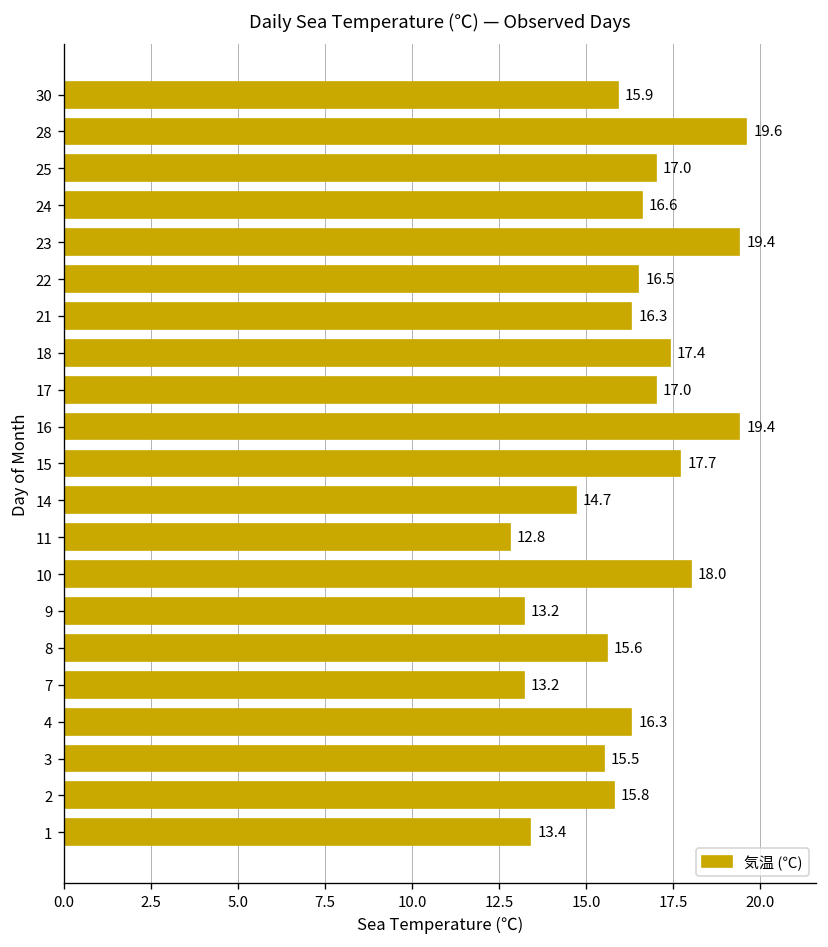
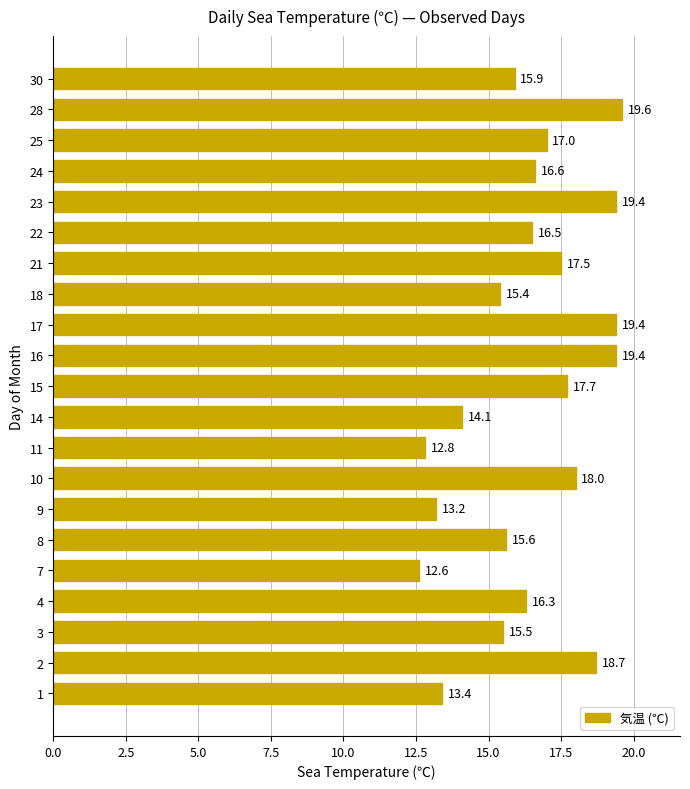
  {
    "30": 15.9,
    "28": 19.6,
    "25": 17.0,
    "24": 16.6,
    "23": 19.4,
    "22": 16.5,
-   "21": 16.3,
-   "18": 17.4,
-   "17": 17.0,
+   "21": 17.5,
+   "18": 15.4,
+   "17": 19.4,
    "16": 19.4,
    "15": 17.7,
-   "14": 14.7,
+   "14": 14.1,
    "11": 12.8,
    "10": 18.0,
    "9": 13.2,
    "8": 15.6,
-   "7": 13.2,
+   "7": 12.6,
    "4": 16.3,
    "3": 15.5,
-   "2": 15.8,
+   "2": 18.7,
    "1": 13.4
  }
